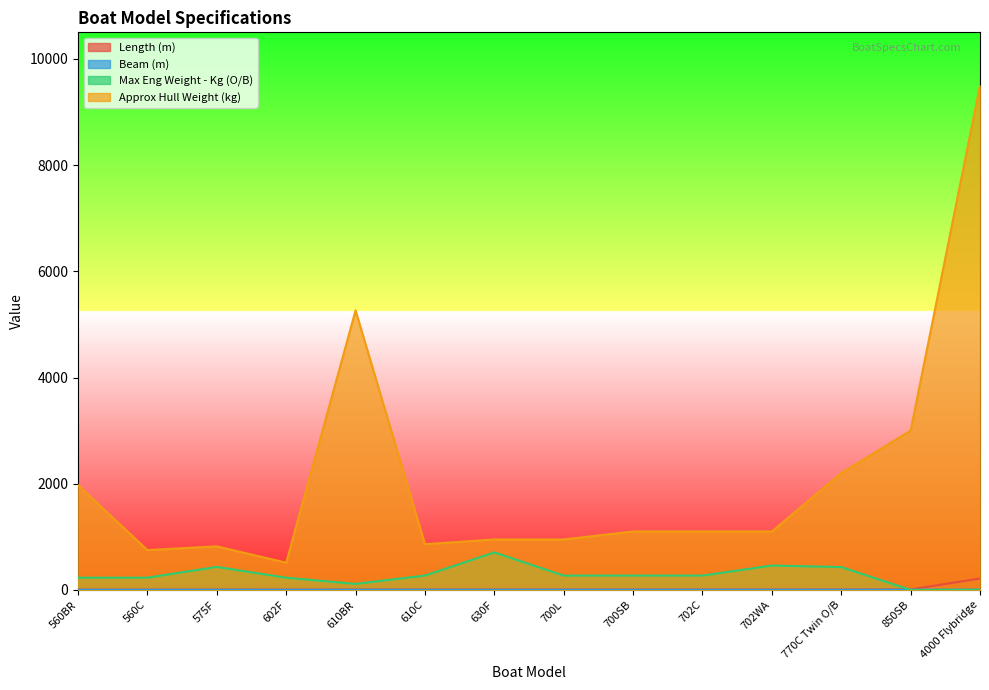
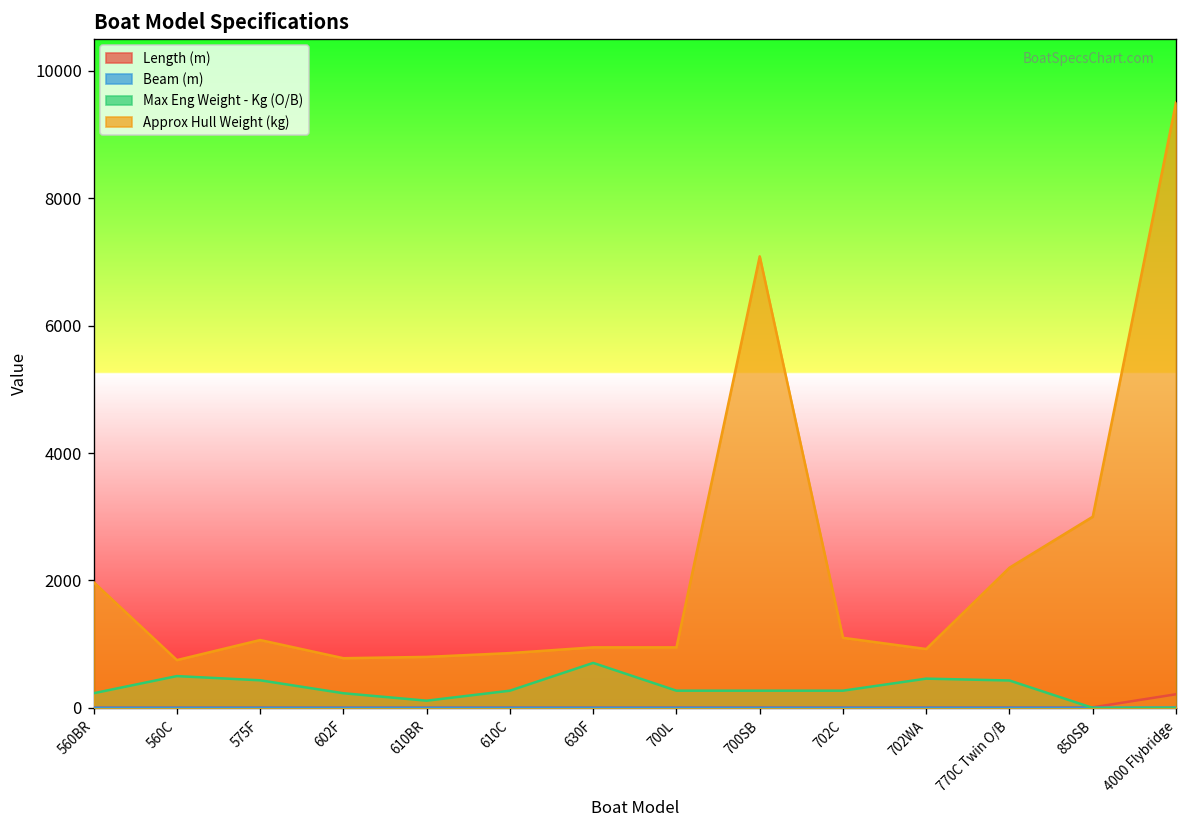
  {
    "Length (m)": {
      "4000 Flybridge": 200
    },
    "Max Eng Weight - Kg (O/B)": {
      "560BR": 200,
-     "560C": 200,
+     "560C": 500,
      "575F": 400,
      "602F": 200,
      "610BR": 100,
      "610C": 300,
      "630F": 700,
      "700L": 300,
      "700SB": 300,
      "702C": 300,
      "702WA": 500,
      "770C Twin O/B": 400
    },
    "Approx Hull Weight (kg)": {
      "560BR": 2000,
      "560C": 800,
-     "575F": 800,
-     "602F": 500,
-     "610BR": 5300,
+     "575F": 1100,
+     "602F": 800,
+     "610BR": 800,
      "610C": 900,
      "630F": 1000,
      "700L": 1000,
-     "700SB": 1100,
+     "700SB": 7100,
      "702C": 1100,
-     "702WA": 1100,
+     "702WA": 900,
      "770C Twin O/B": 2200,
      "850SB": 3000,
      "4000 Flybridge": 9500
    }
  }
